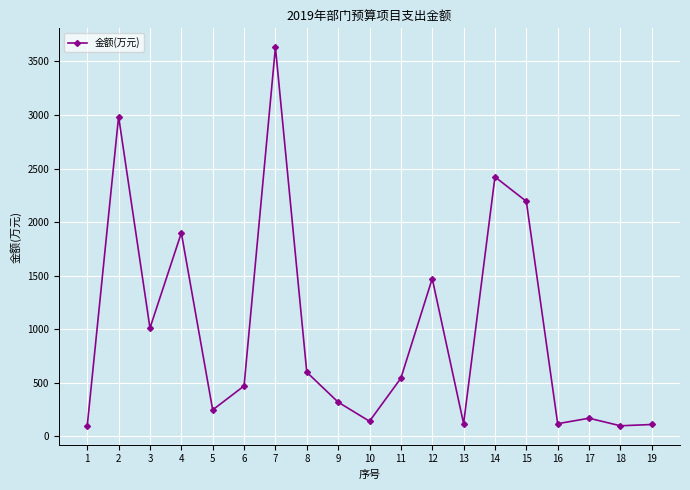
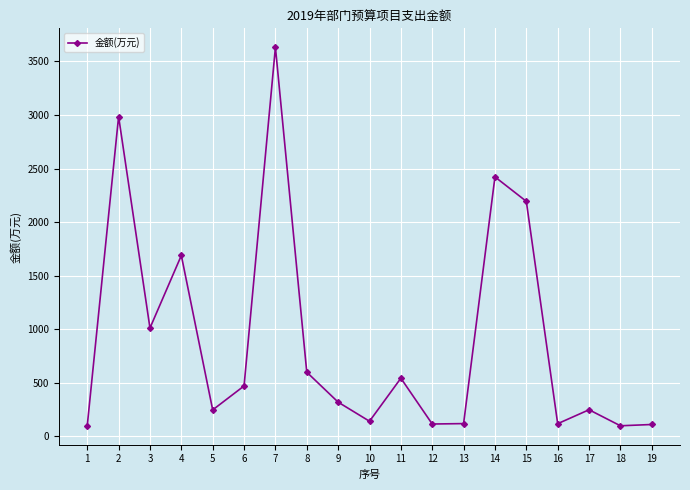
  {
    "1": 100,
    "2": 2990,
    "3": 1010,
-   "4": 1900,
+   "4": 1690,
    "5": 250,
    "6": 470,
    "7": 3630,
    "8": 600,
    "9": 320,
    "10": 140,
    "11": 540,
-   "12": 1470,
+   "12": 120,
    "13": 120,
    "14": 2420,
    "15": 2190,
    "16": 120,
-   "17": 170,
+   "17": 250,
    "18": 100,
    "19": 110
  }
